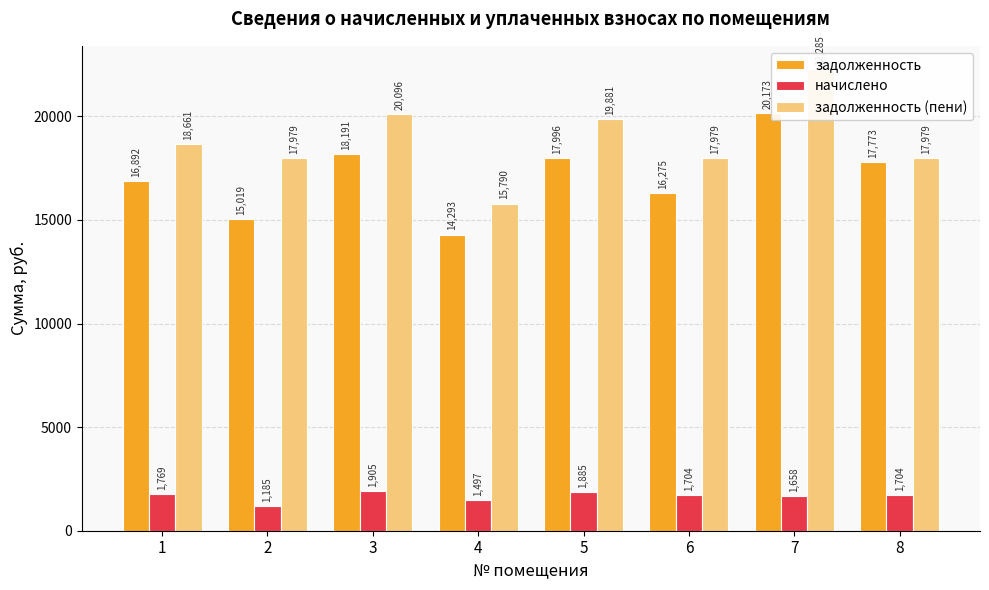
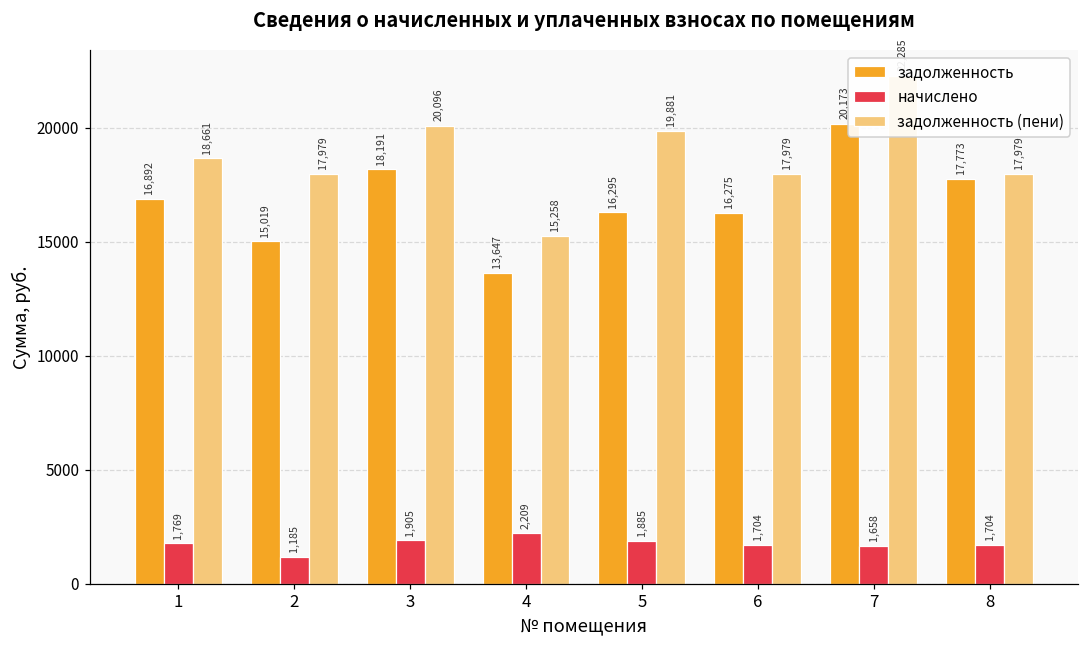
  {
    "задолженность": {
      "1": "16,892",
      "2": "15,019",
      "3": "18,191",
-     "4": "14,293",
-     "5": "17,996",
+     "4": "13,647",
+     "5": "16,295",
      "6": "16,275",
      "8": "17,773"
    },
    "начислено": {
      "1": "1,769",
      "2": "1,185",
      "3": "1,905",
-     "4": "1,497",
+     "4": "2,209",
      "5": "1,885",
      "6": "1,704",
      "7": "1,658",
      "8": "1,704"
    },
    "задолженность (пени)": {
      "1": "18,661",
      "2": "17,979",
      "3": "20,096",
-     "4": "15,790",
+     "4": "15,258",
      "5": "19,881",
      "6": "17,979",
      "8": "17,979"
    }
  }
